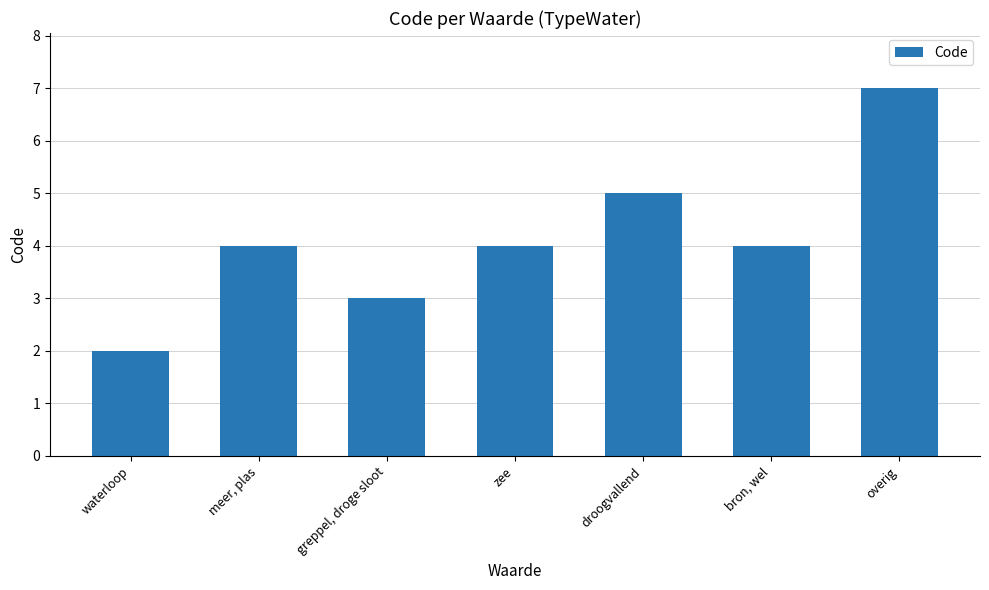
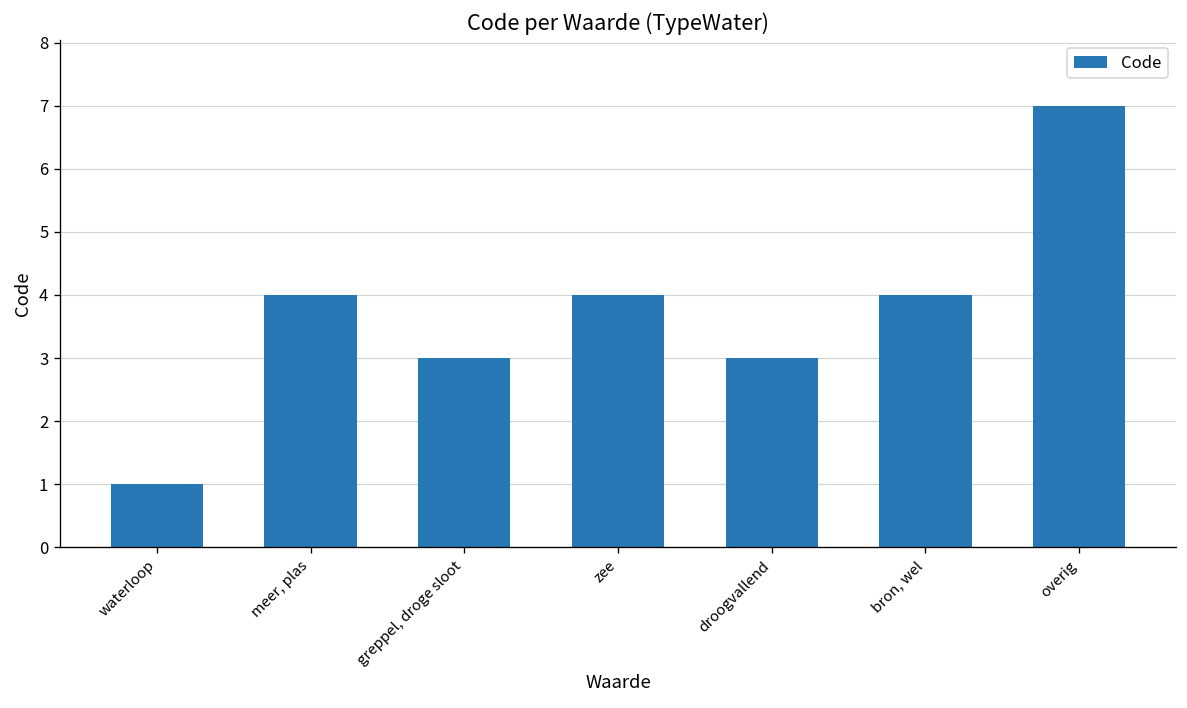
  {
-   "waterloop": 2,
+   "waterloop": 1,
    "meer, plas": 4,
    "greppel, droge sloot": 3,
    "zee": 4,
-   "droogvallend": 5,
+   "droogvallend": 3,
    "bron, wel": 4,
    "overig": 7
  }
